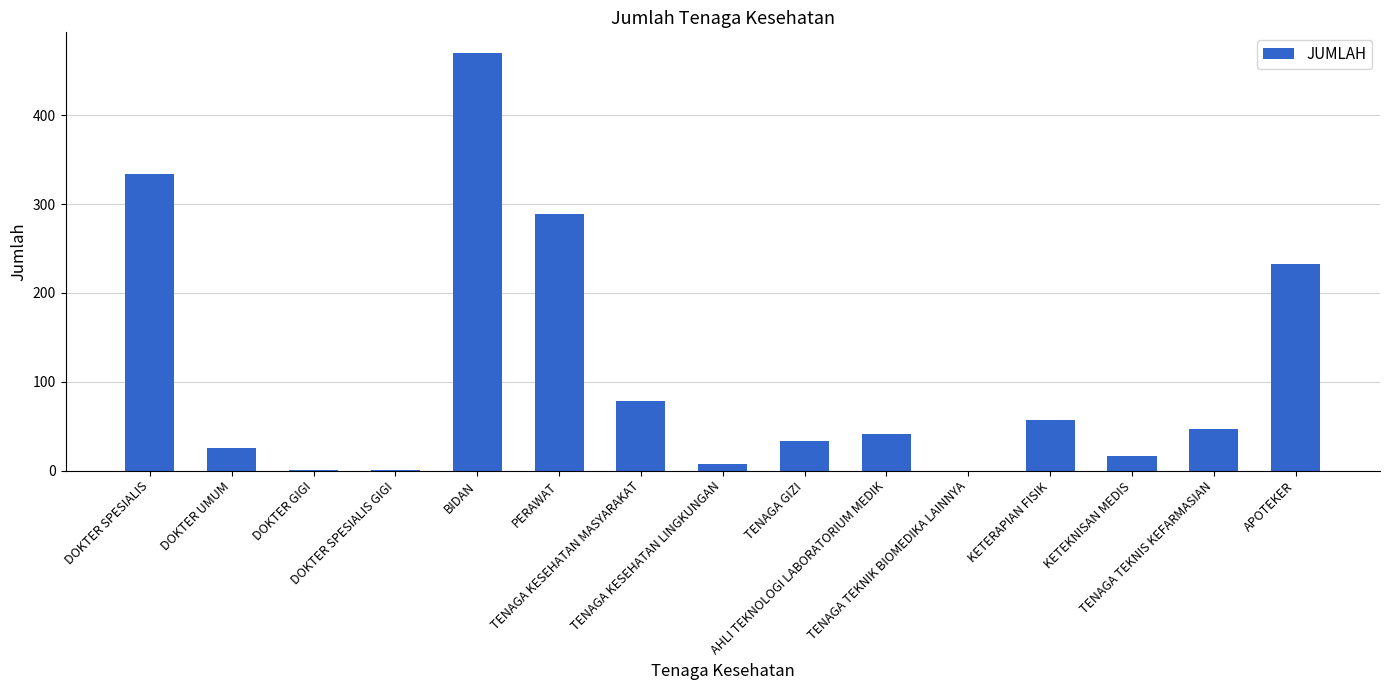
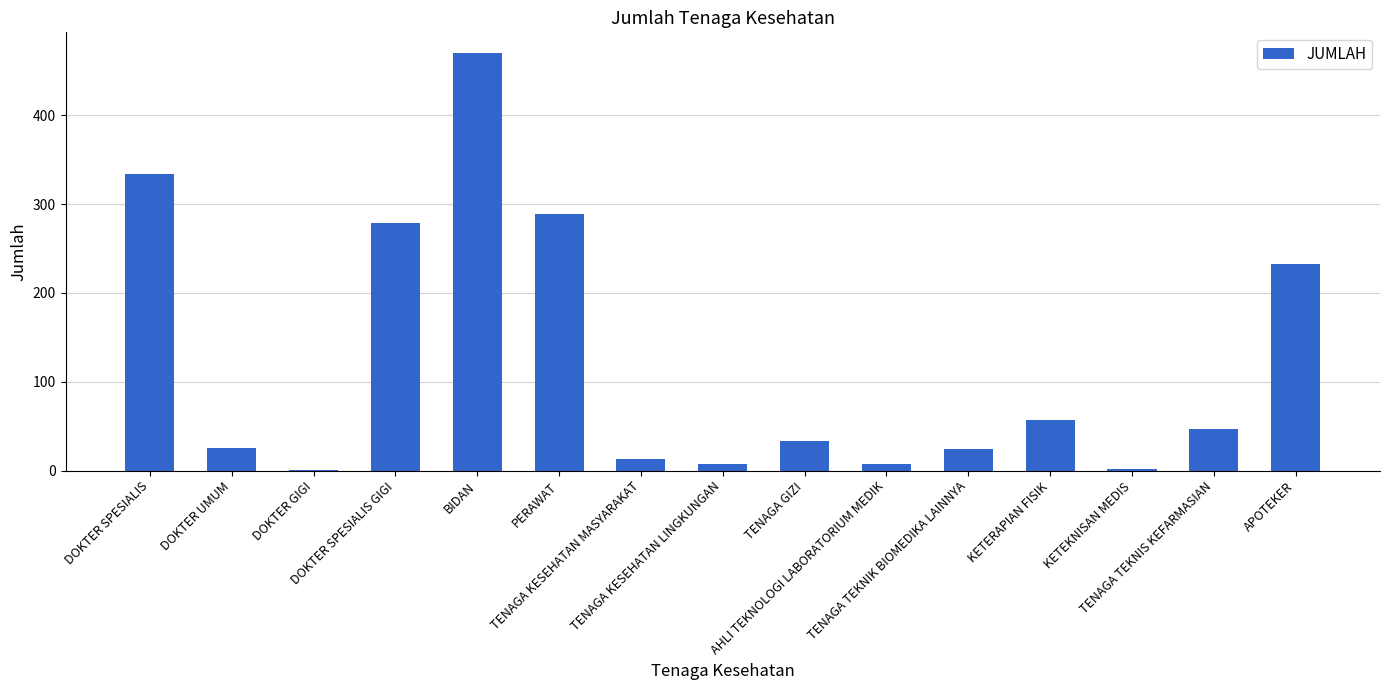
  {
    "DOKTER SPESIALIS": 330,
    "DOKTER UMUM": 30,
-   "DOKTER SPESIALIS GIGI": 0,
+   "DOKTER SPESIALIS GIGI": 280,
    "BIDAN": 470,
    "PERAWAT": 290,
-   "TENAGA KESEHATAN MASYARAKAT": 80,
+   "TENAGA KESEHATAN MASYARAKAT": 10,
    "TENAGA KESEHATAN LINGKUNGAN": 10,
    "TENAGA GIZI": 30,
-   "AHLI TEKNOLOGI LABORATORIUM MEDIK": 40,
-   "TENAGA TEKNIK BIOMEDIKA LAINNYA": 0,
+   "AHLI TEKNOLOGI LABORATORIUM MEDIK": 10,
+   "TENAGA TEKNIK BIOMEDIKA LAINNYA": 20,
    "KETERAPIAN FISIK": 60,
-   "KETEKNISAN MEDIS": 20,
+   "KETEKNISAN MEDIS": 0,
    "TENAGA TEKNIS KEFARMASIAN": 50,
    "APOTEKER": 230
  }
